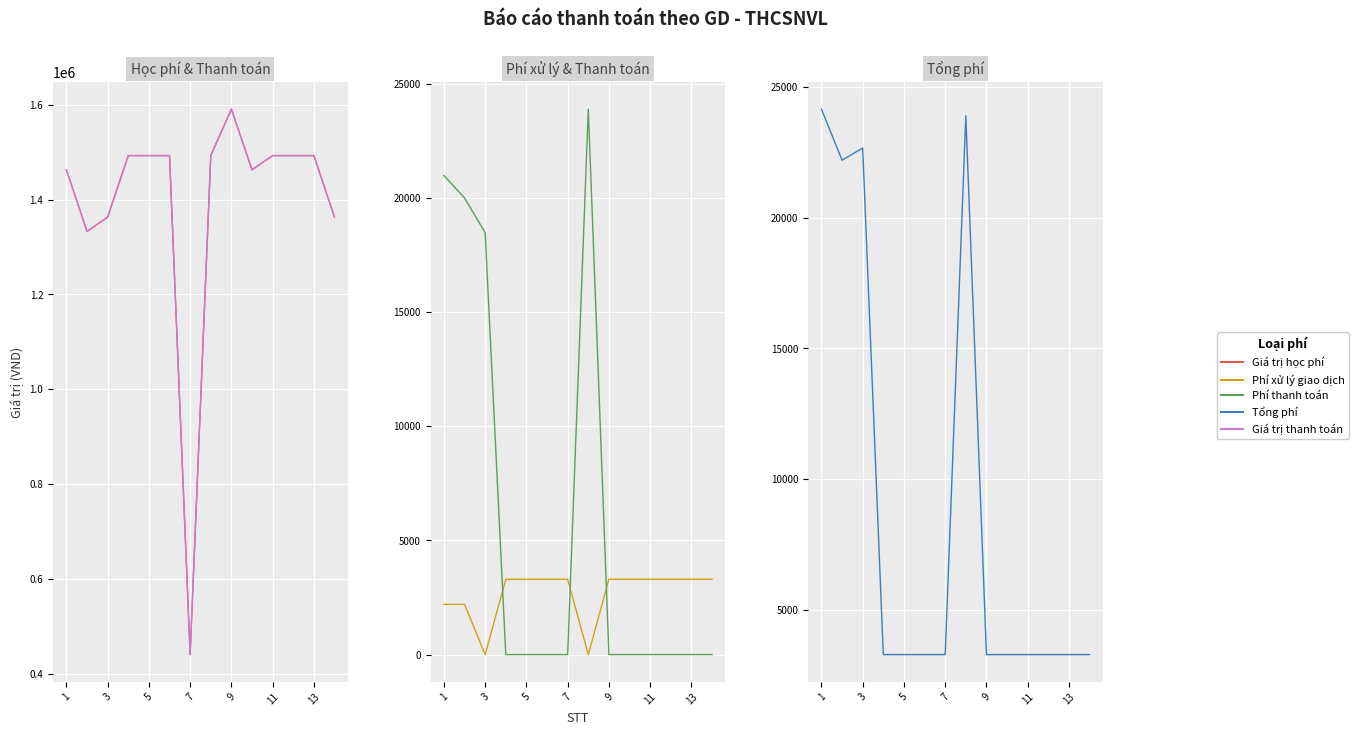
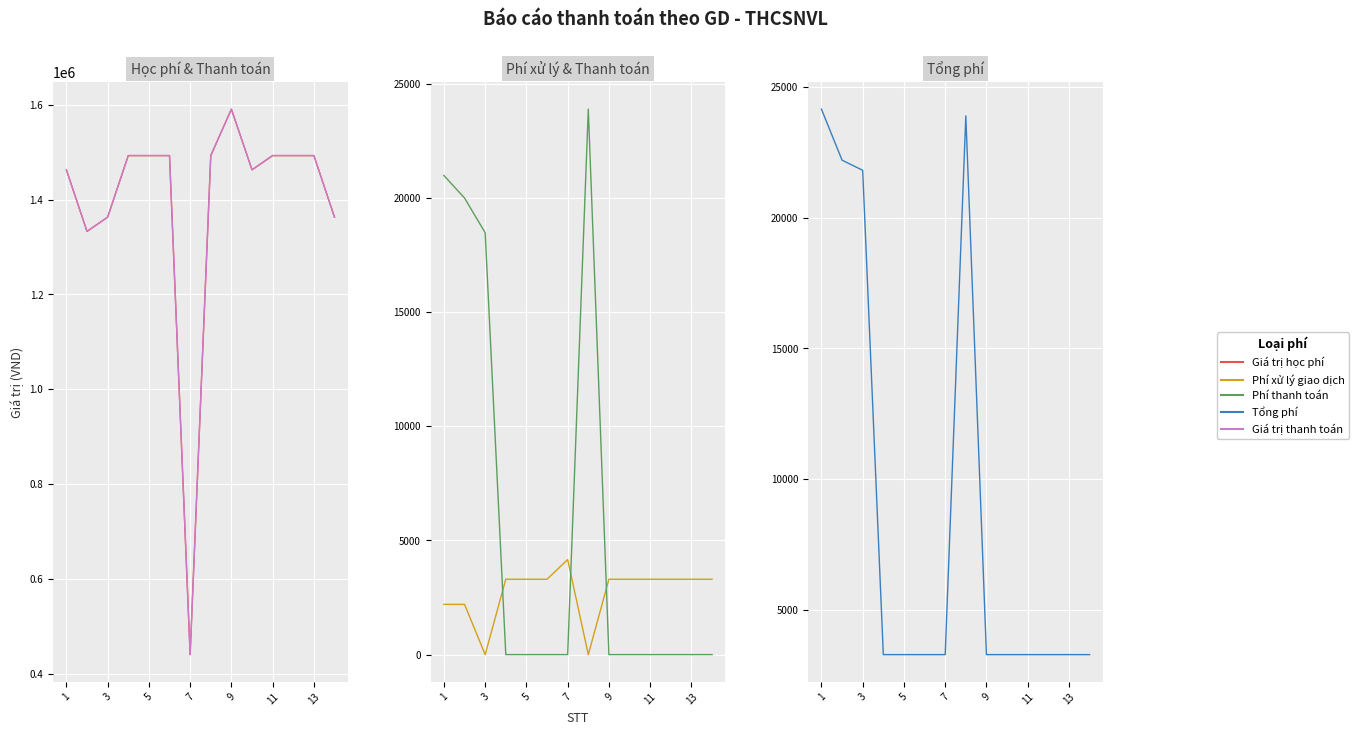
  {
    "Học phí & Thanh toán": {
      "1": 1460000,
      "3": 1360000,
      "5": 1490000,
      "7": 440000,
      "9": 1590000,
      "11": 1490000,
      "13": 1490000
    },
    "Phí xử lý & Thanh toán": {
      "Phí xử lý giao dịch": {
        "1": 2200,
        "3": 0,
        "5": 3300,
-       "7": 3300,
+       "7": 4200,
        "9": 3300,
        "11": 3300,
        "13": 3300
      },
      "Phí thanh toán": {
        "1": 21000,
        "3": 18500,
        "5": 0,
        "7": 0,
        "9": 0,
        "11": 0,
        "13": 0
      }
    },
    "Tổng phí": {
      "1": 24100,
-     "3": 22700,
+     "3": 21800,
      "5": 3300,
      "7": 3300,
      "9": 3300,
      "11": 3300,
      "13": 3300
    }
  }
